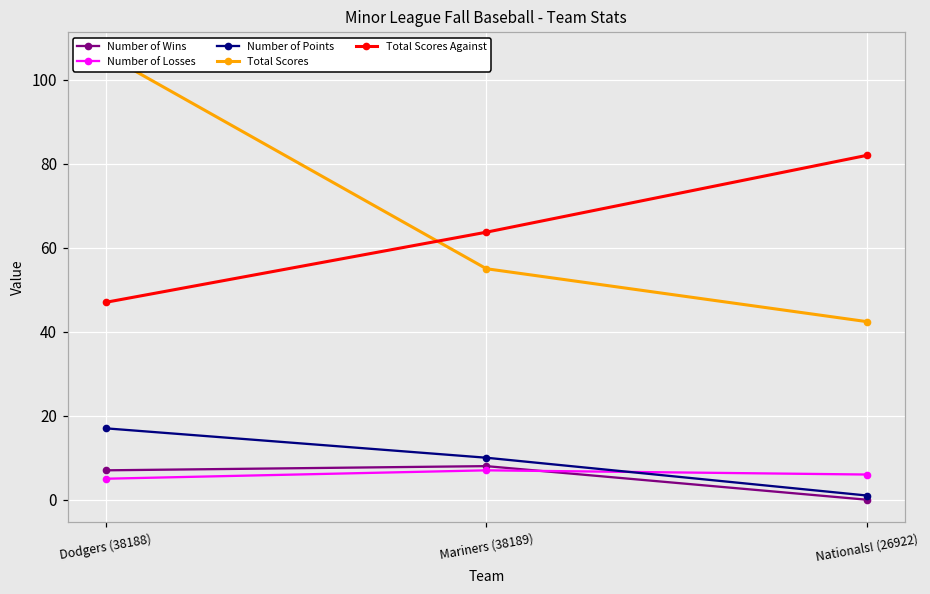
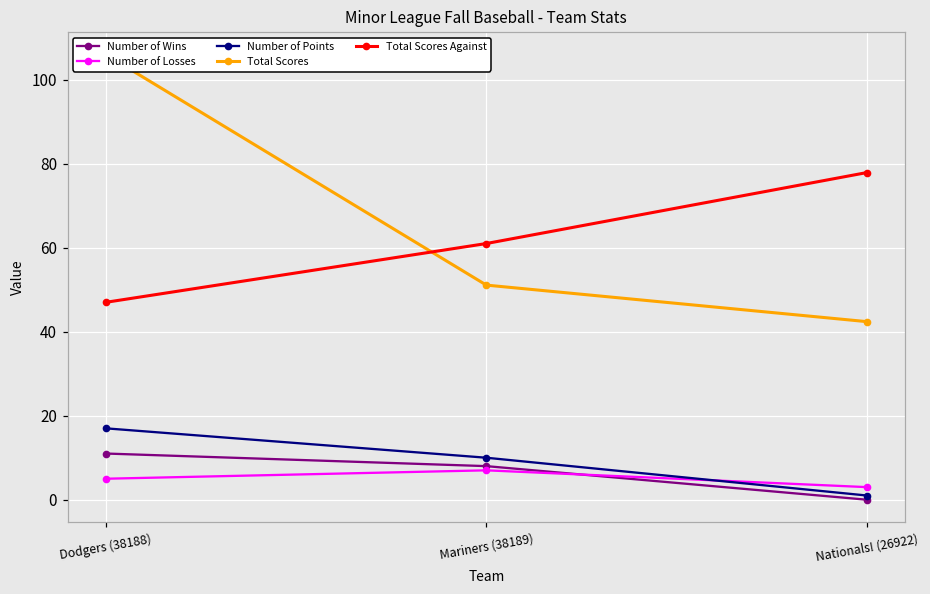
  {
    "Number of Wins": {
-     "Dodgers (38188)": 7,
+     "Dodgers (38188)": 11,
      "Mariners (38189)": 8,
      "Nationals! (26922)": 0
    },
    "Number of Losses": {
      "Dodgers (38188)": 5,
      "Mariners (38189)": 7,
-     "Nationals! (26922)": 6
+     "Nationals! (26922)": 3
    },
    "Number of Points": {
      "Dodgers (38188)": 17,
      "Mariners (38189)": 10,
      "Nationals! (26922)": 1
    },
    "Total Scores": {
-     "Mariners (38189)": 55,
+     "Mariners (38189)": 51,
      "Nationals! (26922)": 42
    },
    "Total Scores Against": {
      "Dodgers (38188)": 47,
-     "Mariners (38189)": 64,
-     "Nationals! (26922)": 82
+     "Mariners (38189)": 61,
+     "Nationals! (26922)": 78
    }
  }
